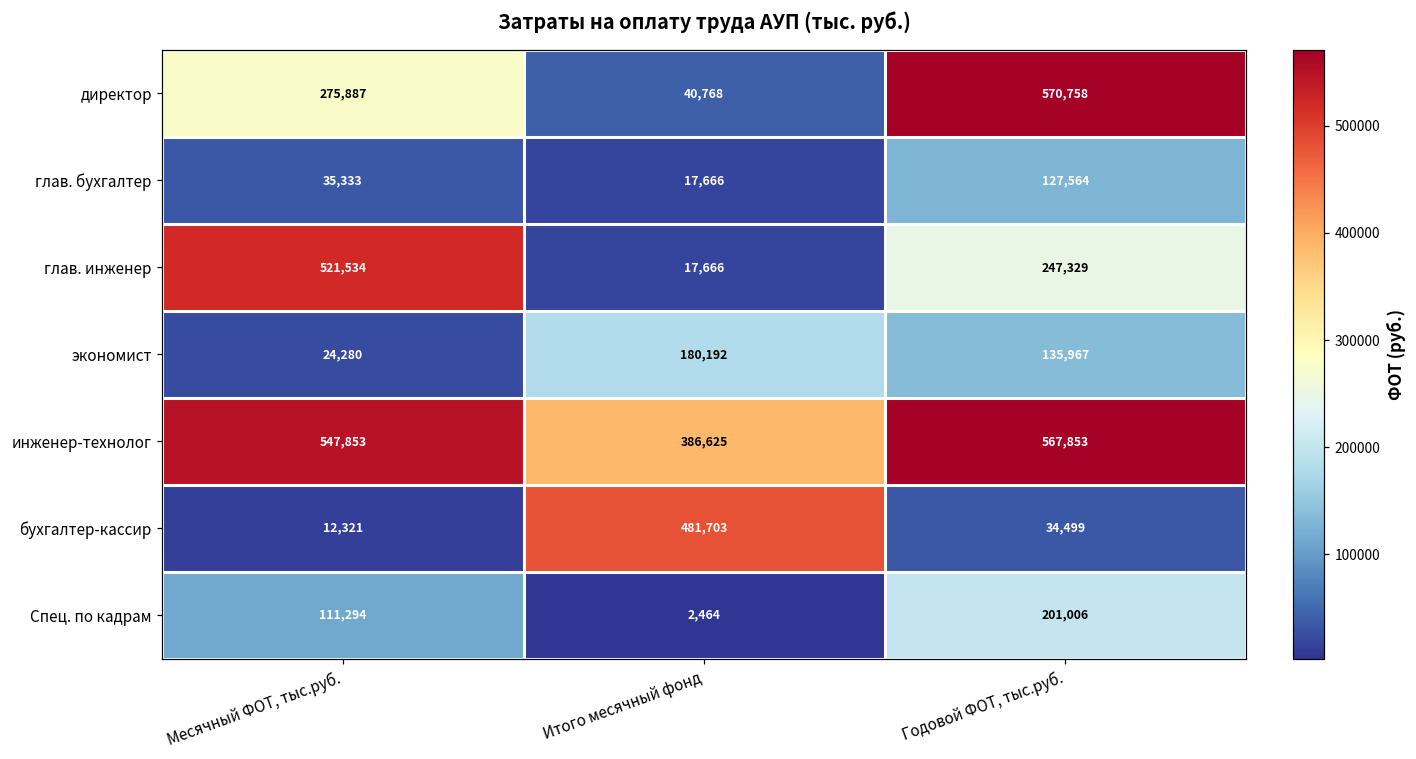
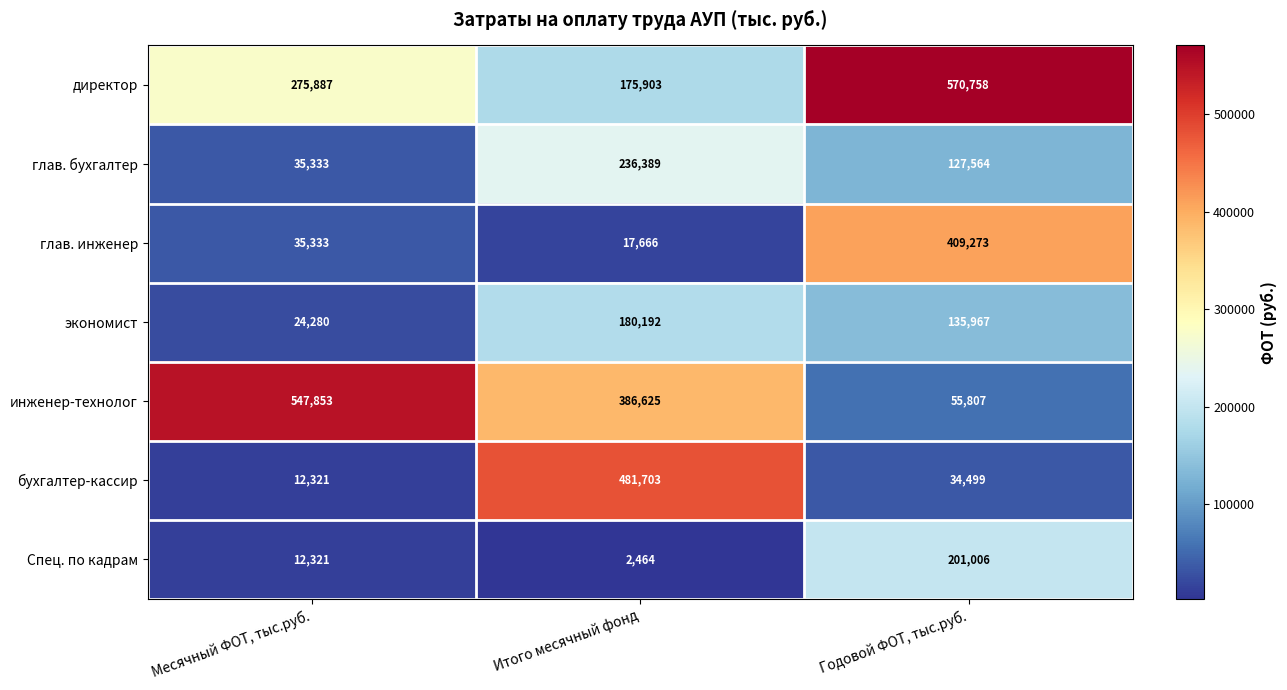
  {
    "директор": {
      "Месячный ФОТ, тыс.руб.": "275,887",
-     "Итого месячный фонд": "40,768",
+     "Итого месячный фонд": "175,903",
      "Годовой ФОТ, тыс.руб.": "570,758"
    },
    "глав. бухгалтер": {
      "Месячный ФОТ, тыс.руб.": "35,333",
-     "Итого месячный фонд": "17,666",
+     "Итого месячный фонд": "236,389",
      "Годовой ФОТ, тыс.руб.": "127,564"
    },
    "глав. инженер": {
-     "Месячный ФОТ, тыс.руб.": "521,534",
+     "Месячный ФОТ, тыс.руб.": "35,333",
      "Итого месячный фонд": "17,666",
-     "Годовой ФОТ, тыс.руб.": "247,329"
+     "Годовой ФОТ, тыс.руб.": "409,273"
    },
    "экономист": {
      "Месячный ФОТ, тыс.руб.": "24,280",
      "Итого месячный фонд": "180,192",
      "Годовой ФОТ, тыс.руб.": "135,967"
    },
    "инженер-технолог": {
      "Месячный ФОТ, тыс.руб.": "547,853",
      "Итого месячный фонд": "386,625",
-     "Годовой ФОТ, тыс.руб.": "567,853"
+     "Годовой ФОТ, тыс.руб.": "55,807"
    },
    "бухгалтер-кассир": {
      "Месячный ФОТ, тыс.руб.": "12,321",
      "Итого месячный фонд": "481,703",
      "Годовой ФОТ, тыс.руб.": "34,499"
    },
    "Спец. по кадрам": {
-     "Месячный ФОТ, тыс.руб.": "111,294",
+     "Месячный ФОТ, тыс.руб.": "12,321",
      "Итого месячный фонд": "2,464",
      "Годовой ФОТ, тыс.руб.": "201,006"
    }
  }
